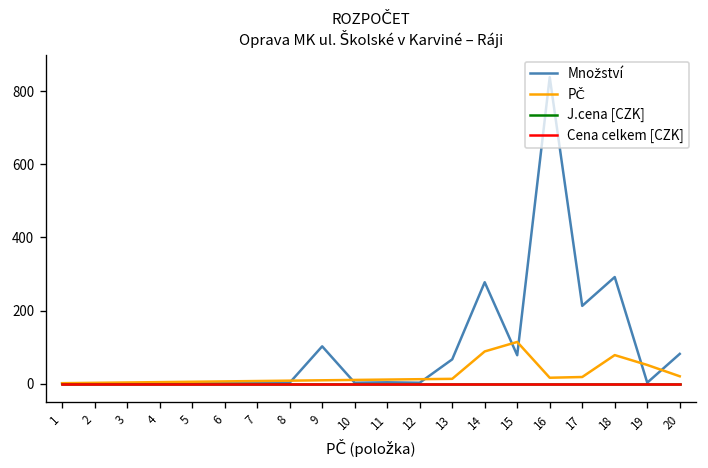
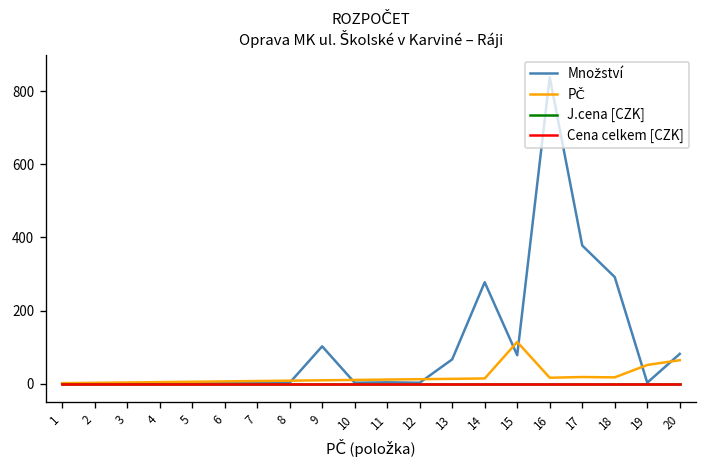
  {
    "Množství": {
      "9": 100,
      "13": 70,
      "14": 280,
      "15": 80,
-     "17": 210,
+     "17": 380,
      "18": 290,
      "20": 80
    },
    "PČ": {
      "9": 10,
      "12": 10,
      "13": 10,
-     "14": 90,
+     "14": 10,
      "15": 110,
      "16": 20,
      "17": 20,
-     "18": 80,
+     "18": 20,
      "19": 50,
-     "20": 20
+     "20": 60
    },
    "Cena celkem [CZK]": {
      "9": 0,
      "13": 0,
      "14": 0,
      "15": 0,
      "16": 0,
      "17": 0,
      "18": 0,
      "20": 0
    }
  }
